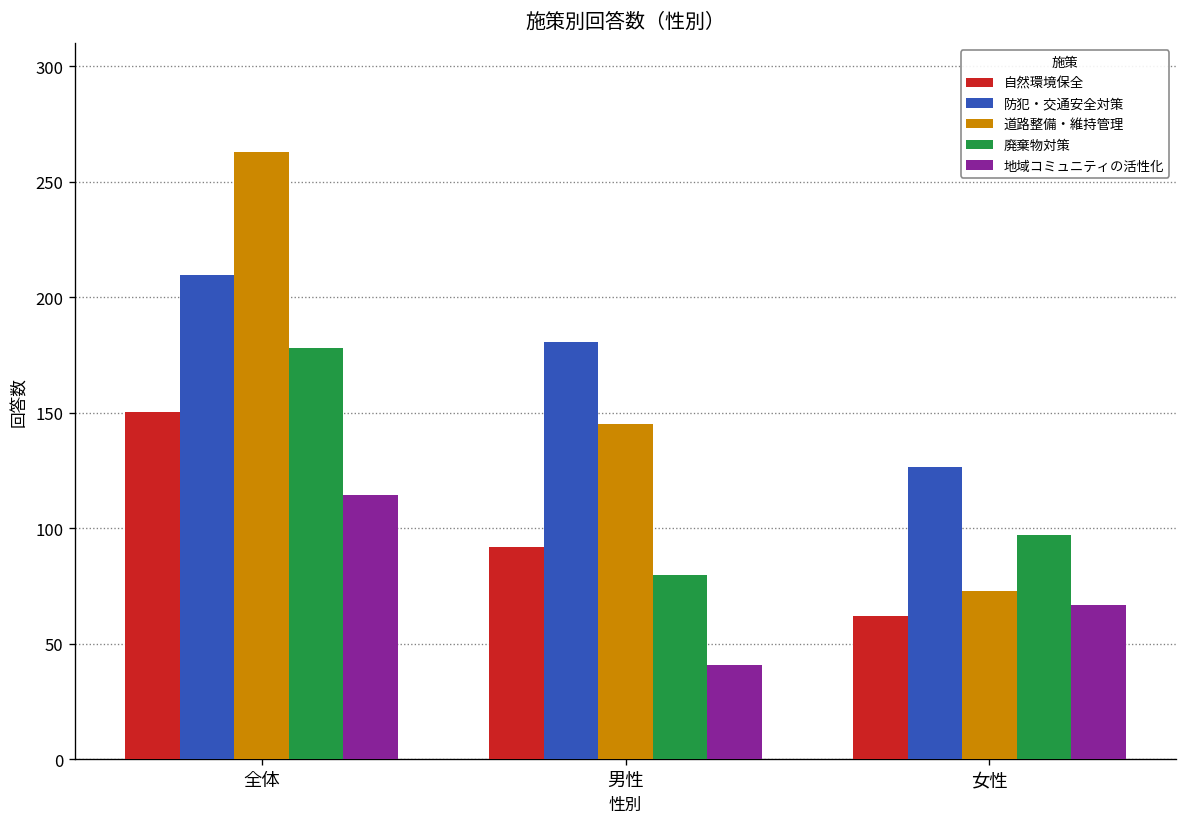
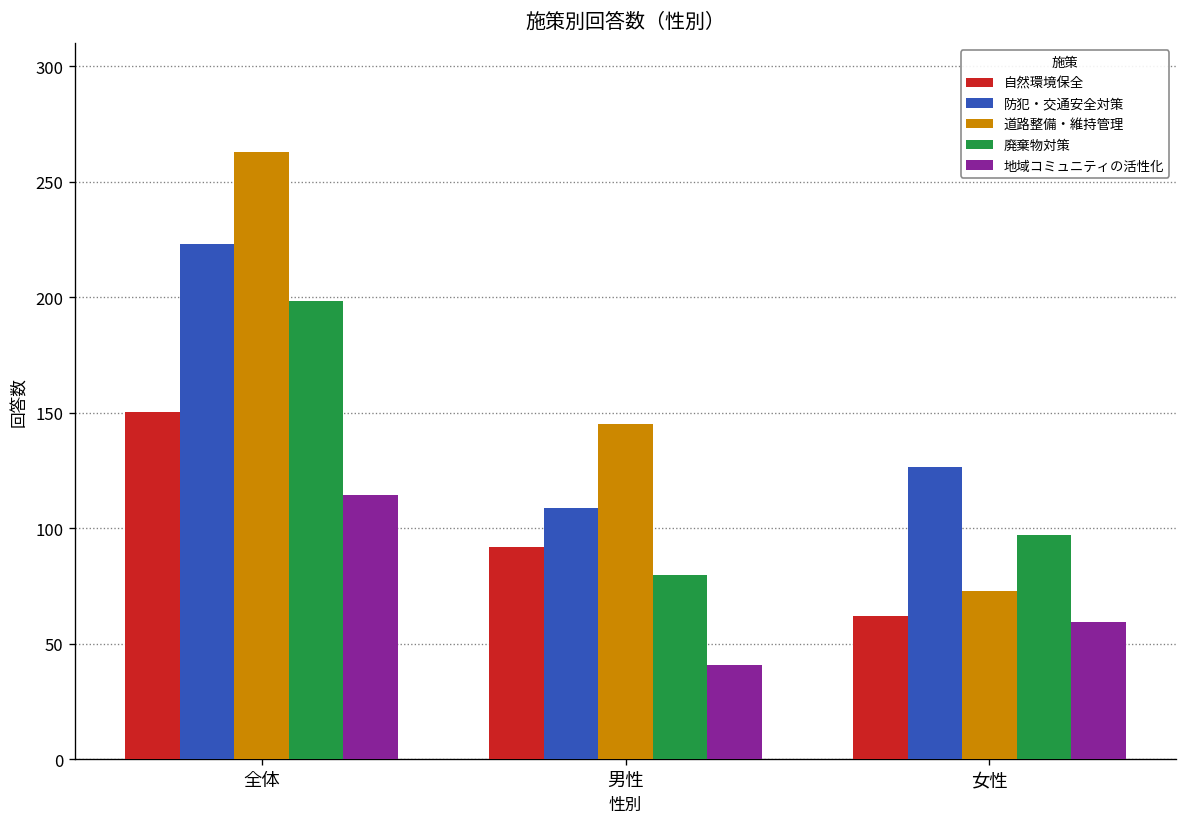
  {
    "自然環境保全": {
      "全体": 150,
      "男性": 92,
      "女性": 62
    },
    "防犯・交通安全対策": {
-     "全体": 210,
-     "男性": 181,
+     "全体": 223,
+     "男性": 109,
      "女性": 127
    },
    "道路整備・維持管理": {
      "全体": 263,
      "男性": 145,
      "女性": 73
    },
    "廃棄物対策": {
-     "全体": 178,
+     "全体": 198,
      "男性": 80,
      "女性": 97
    },
    "地域コミュニティの活性化": {
      "全体": 115,
      "男性": 41,
-     "女性": 67
+     "女性": 60
    }
  }
